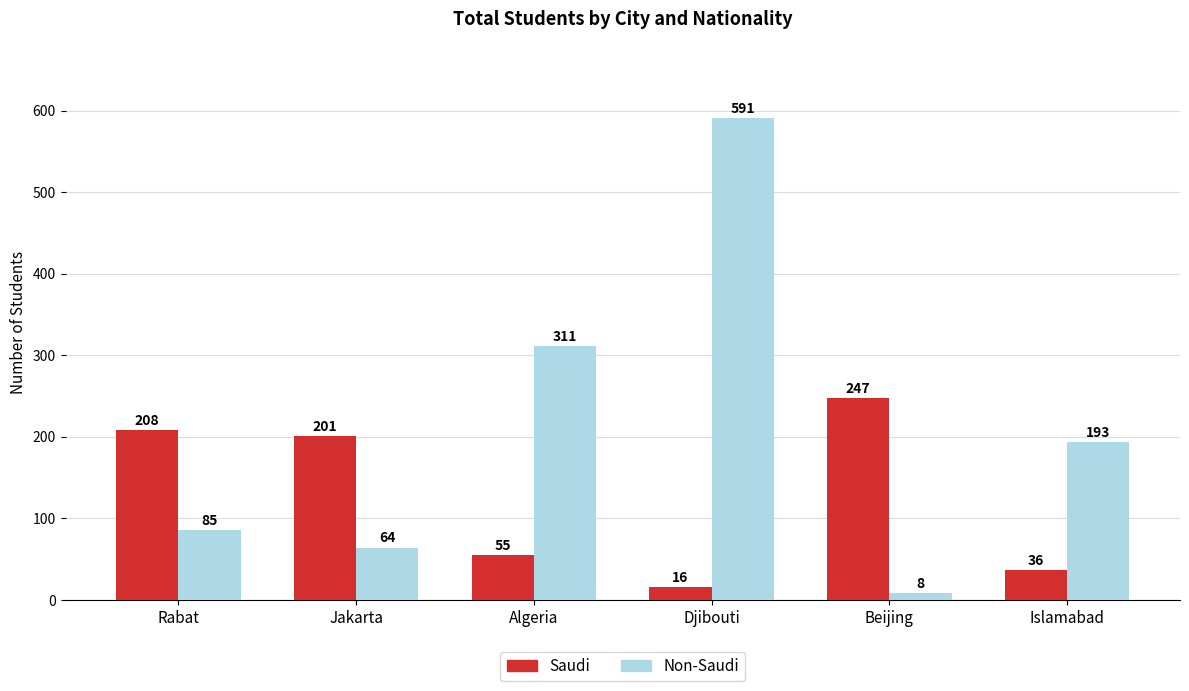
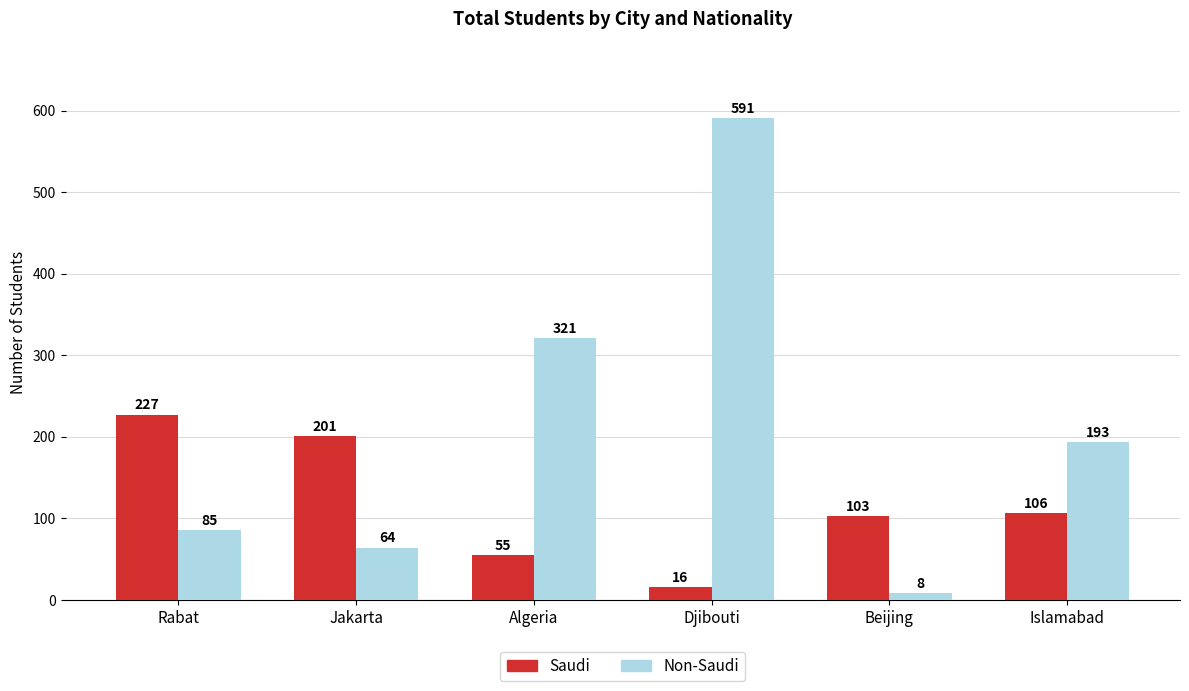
  {
    "Saudi": {
-     "Rabat": 208,
+     "Rabat": 227,
      "Jakarta": 201,
      "Algeria": 55,
      "Djibouti": 16,
-     "Beijing": 247,
-     "Islamabad": 36
+     "Beijing": 103,
+     "Islamabad": 106
    },
    "Non-Saudi": {
      "Rabat": 85,
      "Jakarta": 64,
-     "Algeria": 311,
+     "Algeria": 321,
      "Djibouti": 591,
      "Beijing": 8,
      "Islamabad": 193
    }
  }
